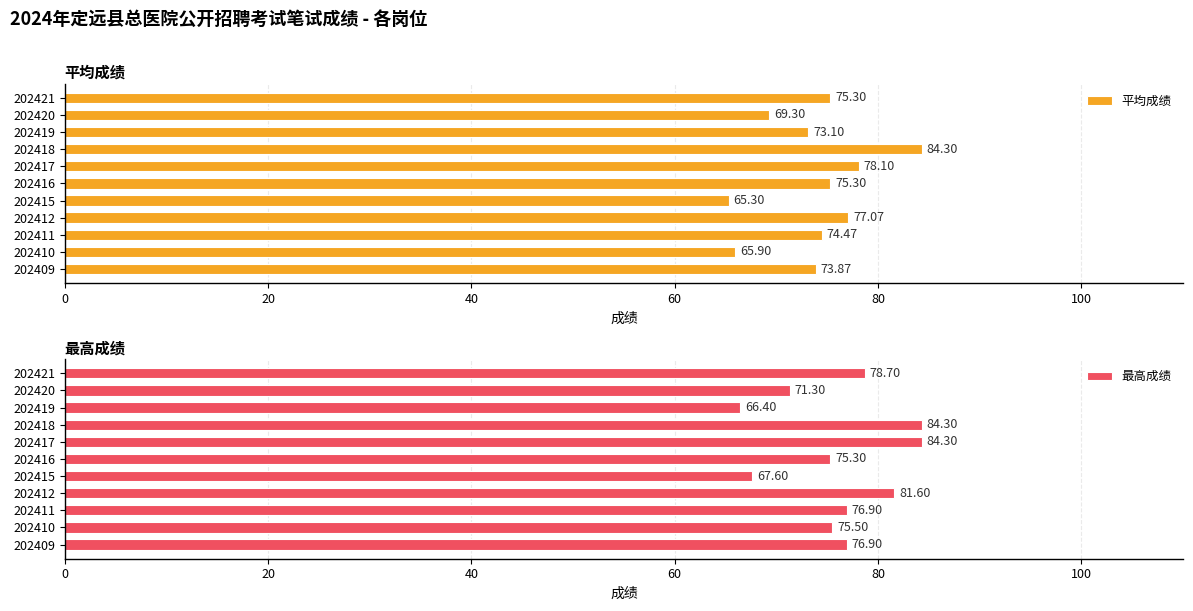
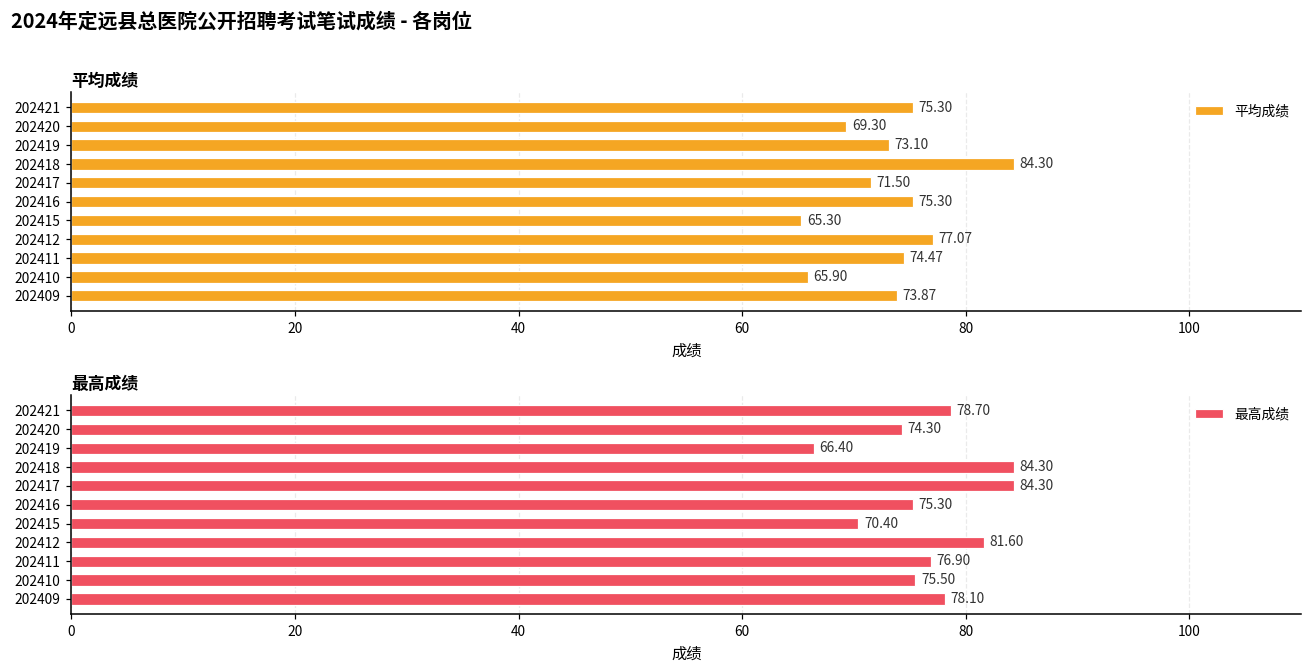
  {
    "平均成绩": {
      "202421": 75.30,
      "202420": 69.30,
      "202419": 73.10,
      "202418": 84.30,
-     "202417": 78.10,
+     "202417": 71.50,
      "202416": 75.30,
      "202415": 65.30,
      "202412": 77.07,
      "202411": 74.47,
      "202410": 65.90,
      "202409": 73.87
    },
    "最高成绩": {
      "202421": 78.70,
-     "202420": 71.30,
+     "202420": 74.30,
      "202419": 66.40,
      "202418": 84.30,
      "202417": 84.30,
      "202416": 75.30,
-     "202415": 67.60,
+     "202415": 70.40,
      "202412": 81.60,
      "202411": 76.90,
      "202410": 75.50,
-     "202409": 76.90
+     "202409": 78.10
    }
  }
